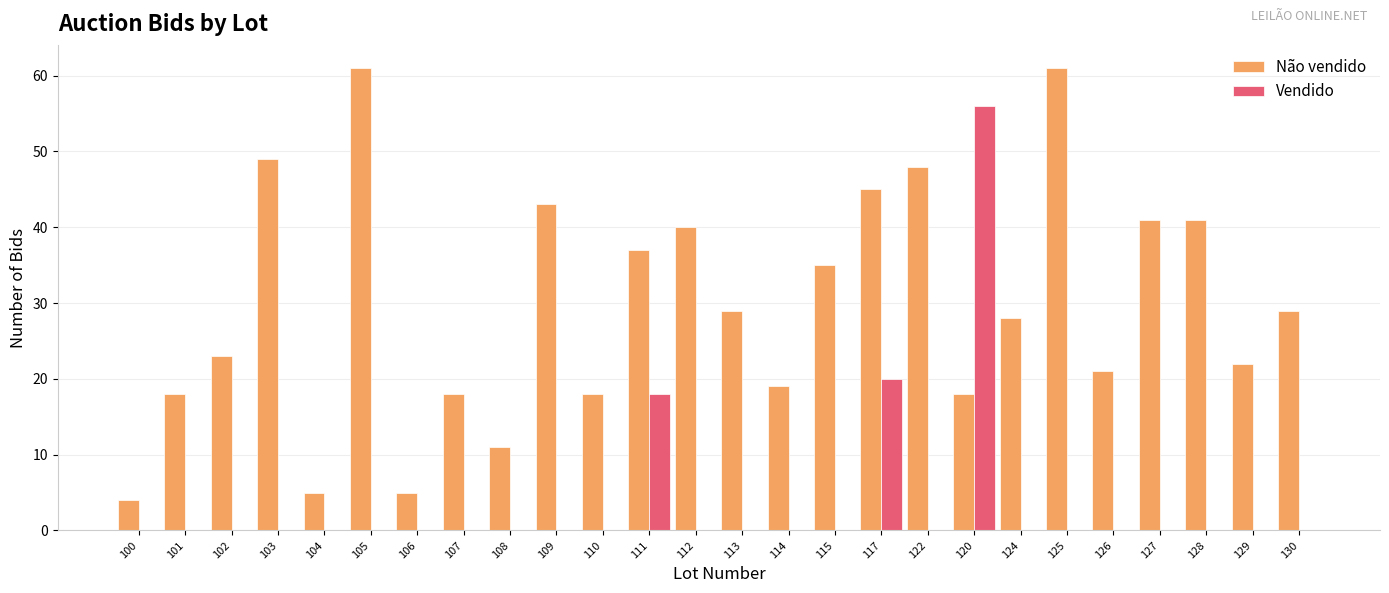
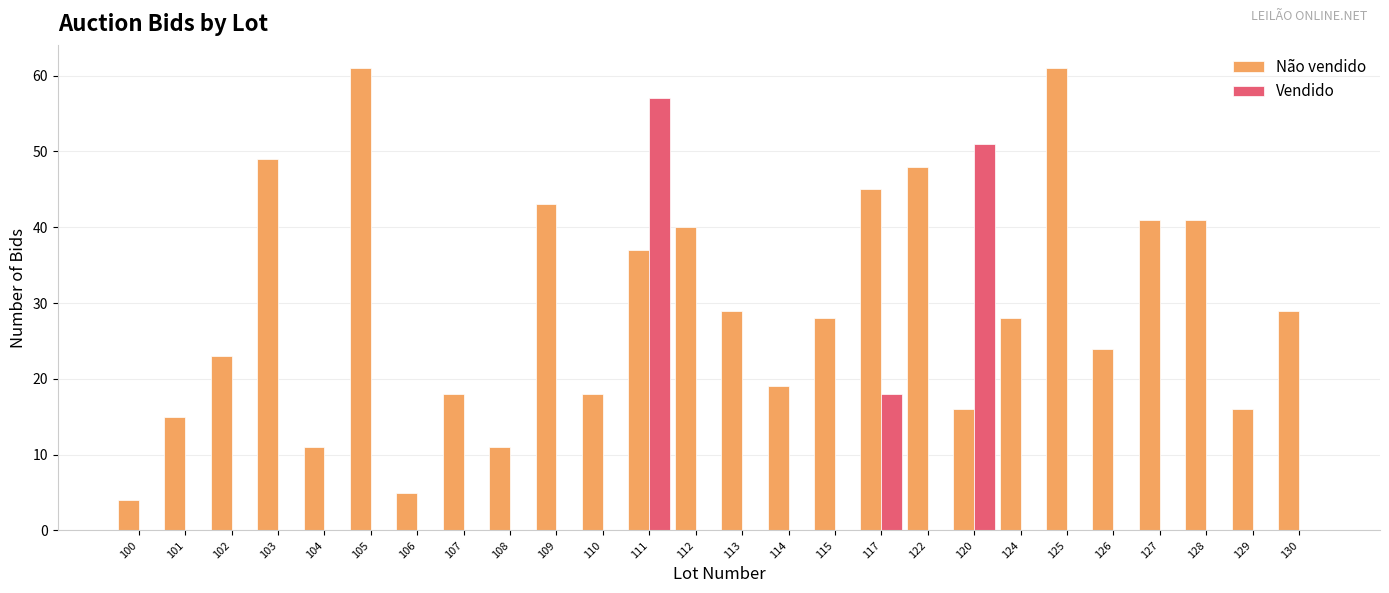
  {
    "Não vendido": {
      "100": 4,
-     "101": 18,
+     "101": 15,
      "102": 23,
      "103": 49,
-     "104": 5,
+     "104": 11,
      "105": 61,
      "106": 5,
      "107": 18,
      "108": 11,
      "109": 43,
      "110": 18,
      "111": 37,
      "112": 40,
      "113": 29,
      "114": 19,
-     "115": 35,
+     "115": 28,
      "117": 45,
      "122": 48,
-     "120": 18,
+     "120": 16,
      "124": 28,
      "125": 61,
-     "126": 21,
+     "126": 24,
      "127": 41,
      "128": 41,
-     "129": 22,
+     "129": 16,
      "130": 29
    },
    "Vendido": {
      "100": 0,
      "101": 0,
      "102": 0,
      "103": 0,
      "104": 0,
      "105": 0,
      "106": 0,
      "107": 0,
      "108": 0,
      "109": 0,
      "110": 0,
-     "111": 18,
+     "111": 57,
      "112": 0,
      "113": 0,
      "114": 0,
      "115": 0,
-     "117": 20,
+     "117": 18,
      "122": 0,
-     "120": 56,
+     "120": 51,
      "124": 0,
      "125": 0,
      "126": 0,
      "127": 0,
      "128": 0,
      "129": 0,
      "130": 0
    }
  }
